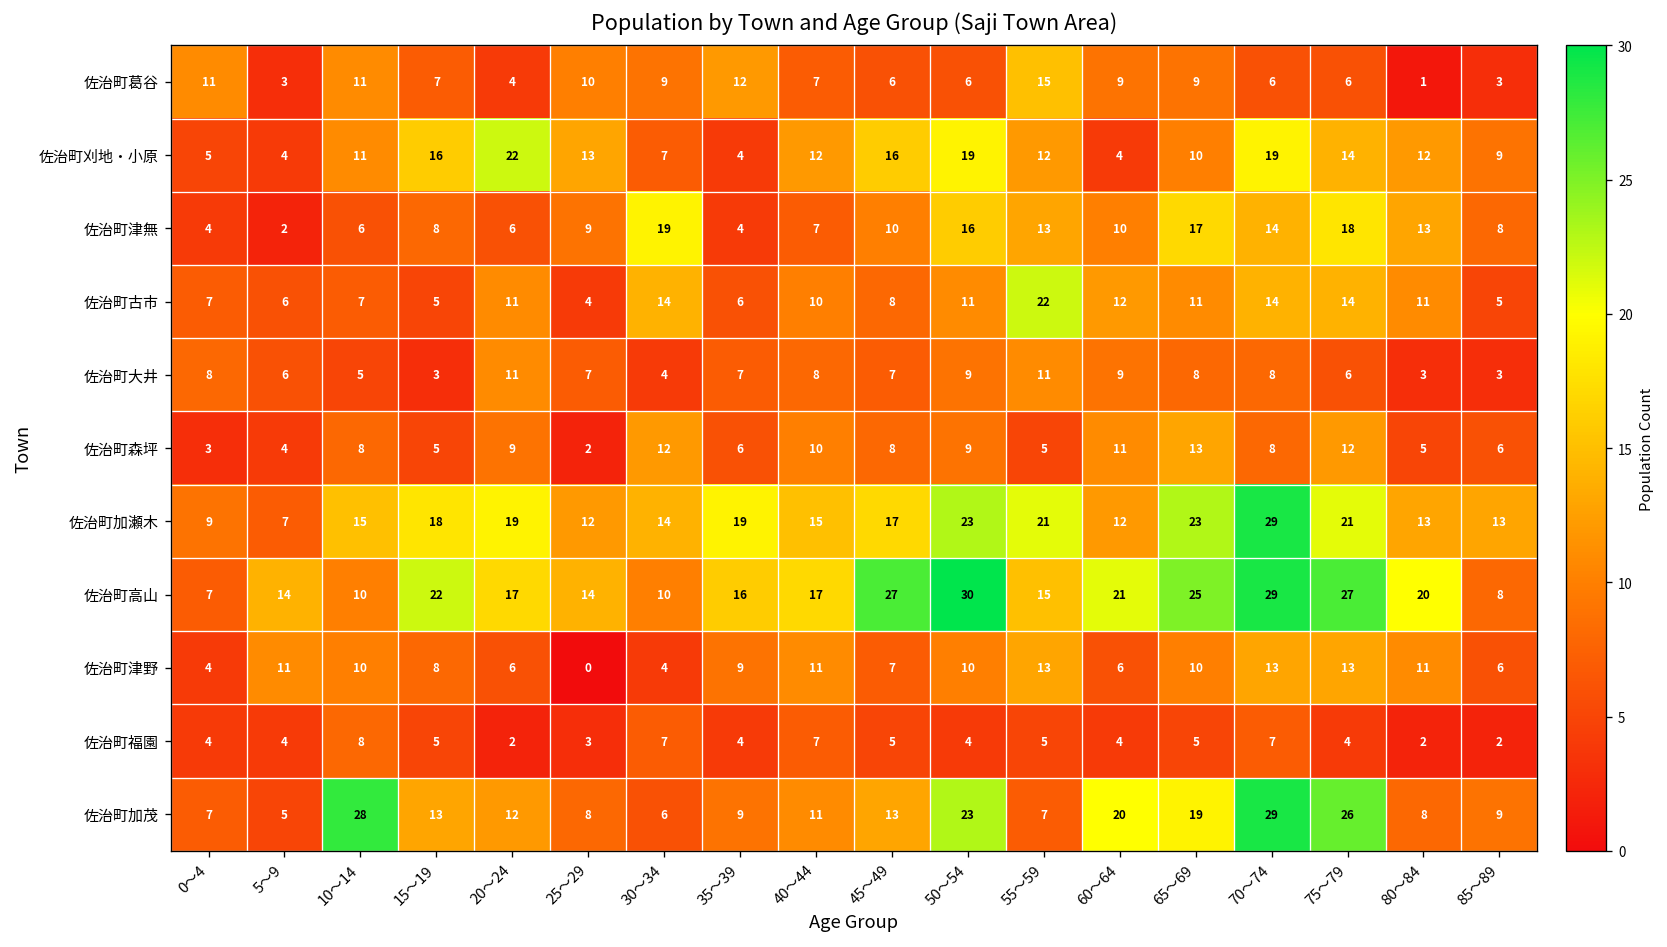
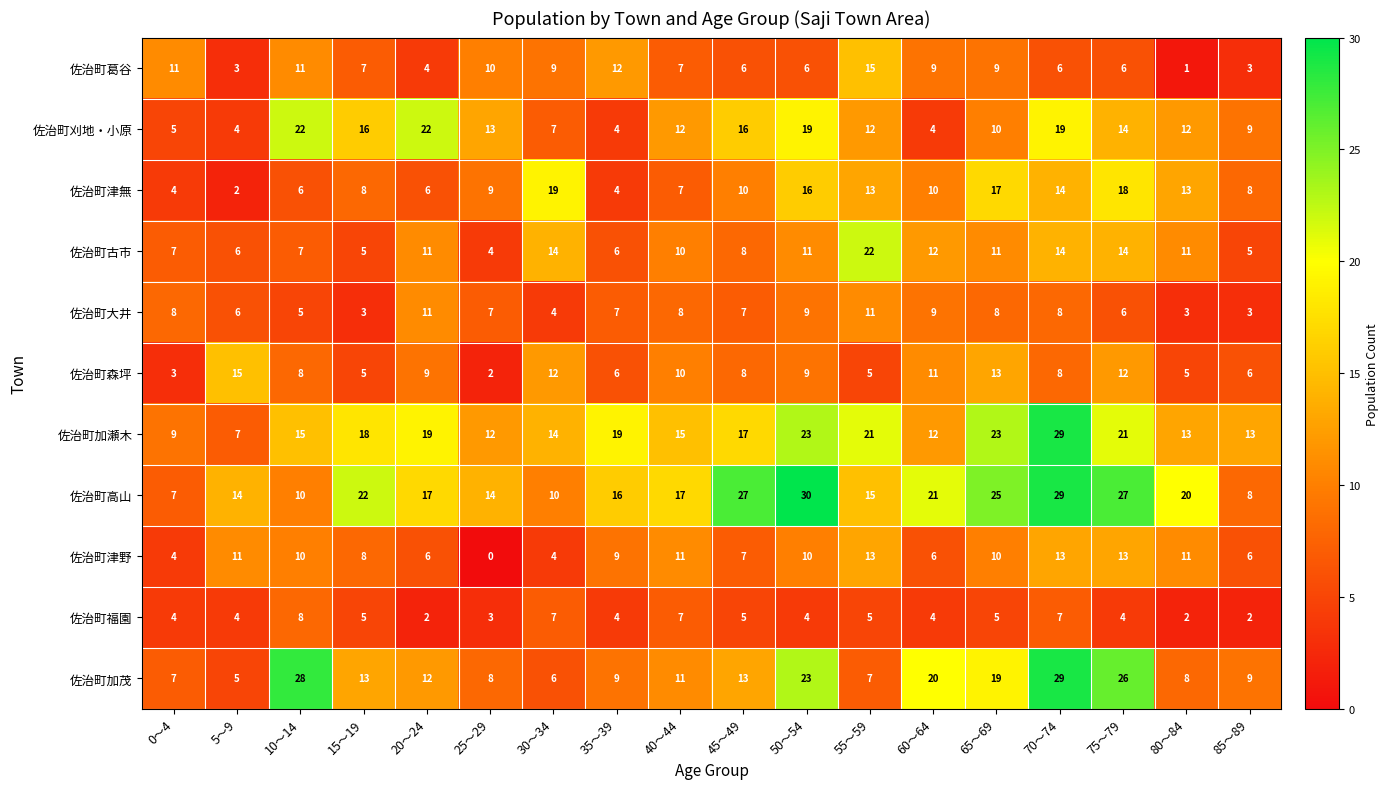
  {
    "佐治町葛谷": {
      "0～4": 11,
      "5～9": 3,
      "10～14": 11,
      "15～19": 7,
      "20～24": 4,
      "25～29": 10,
      "30～34": 9,
      "35～39": 12,
      "40～44": 7,
      "45～49": 6,
      "50～54": 6,
      "55～59": 15,
      "60～64": 9,
      "65～69": 9,
      "70～74": 6,
      "75～79": 6,
      "80～84": 1,
      "85～89": 3
    },
    "佐治町刈地・小原": {
      "0～4": 5,
      "5～9": 4,
-     "10～14": 11,
+     "10～14": 22,
      "15～19": 16,
      "20～24": 22,
      "25～29": 13,
      "30～34": 7,
      "35～39": 4,
      "40～44": 12,
      "45～49": 16,
      "50～54": 19,
      "55～59": 12,
      "60～64": 4,
      "65～69": 10,
      "70～74": 19,
      "75～79": 14,
      "80～84": 12,
      "85～89": 9
    },
    "佐治町津無": {
      "0～4": 4,
      "5～9": 2,
      "10～14": 6,
      "15～19": 8,
      "20～24": 6,
      "25～29": 9,
      "30～34": 19,
      "35～39": 4,
      "40～44": 7,
      "45～49": 10,
      "50～54": 16,
      "55～59": 13,
      "60～64": 10,
      "65～69": 17,
      "70～74": 14,
      "75～79": 18,
      "80～84": 13,
      "85～89": 8
    },
    "佐治町古市": {
      "0～4": 7,
      "5～9": 6,
      "10～14": 7,
      "15～19": 5,
      "20～24": 11,
      "25～29": 4,
      "30～34": 14,
      "35～39": 6,
      "40～44": 10,
      "45～49": 8,
      "50～54": 11,
      "55～59": 22,
      "60～64": 12,
      "65～69": 11,
      "70～74": 14,
      "75～79": 14,
      "80～84": 11,
      "85～89": 5
    },
    "佐治町大井": {
      "0～4": 8,
      "5～9": 6,
      "10～14": 5,
      "15～19": 3,
      "20～24": 11,
      "25～29": 7,
      "30～34": 4,
      "35～39": 7,
      "40～44": 8,
      "45～49": 7,
      "50～54": 9,
      "55～59": 11,
      "60～64": 9,
      "65～69": 8,
      "70～74": 8,
      "75～79": 6,
      "80～84": 3,
      "85～89": 3
    },
    "佐治町森坪": {
      "0～4": 3,
-     "5～9": 4,
+     "5～9": 15,
      "10～14": 8,
      "15～19": 5,
      "20～24": 9,
      "25～29": 2,
      "30～34": 12,
      "35～39": 6,
      "40～44": 10,
      "45～49": 8,
      "50～54": 9,
      "55～59": 5,
      "60～64": 11,
      "65～69": 13,
      "70～74": 8,
      "75～79": 12,
      "80～84": 5,
      "85～89": 6
    },
    "佐治町加瀬木": {
      "0～4": 9,
      "5～9": 7,
      "10～14": 15,
      "15～19": 18,
      "20～24": 19,
      "25～29": 12,
      "30～34": 14,
      "35～39": 19,
      "40～44": 15,
      "45～49": 17,
      "50～54": 23,
      "55～59": 21,
      "60～64": 12,
      "65～69": 23,
      "70～74": 29,
      "75～79": 21,
      "80～84": 13,
      "85～89": 13
    },
    "佐治町高山": {
      "0～4": 7,
      "5～9": 14,
      "10～14": 10,
      "15～19": 22,
      "20～24": 17,
      "25～29": 14,
      "30～34": 10,
      "35～39": 16,
      "40～44": 17,
      "45～49": 27,
      "50～54": 30,
      "55～59": 15,
      "60～64": 21,
      "65～69": 25,
      "70～74": 29,
      "75～79": 27,
      "80～84": 20,
      "85～89": 8
    },
    "佐治町津野": {
      "0～4": 4,
      "5～9": 11,
      "10～14": 10,
      "15～19": 8,
      "20～24": 6,
      "25～29": 0,
      "30～34": 4,
      "35～39": 9,
      "40～44": 11,
      "45～49": 7,
      "50～54": 10,
      "55～59": 13,
      "60～64": 6,
      "65～69": 10,
      "70～74": 13,
      "75～79": 13,
      "80～84": 11,
      "85～89": 6
    },
    "佐治町福園": {
      "0～4": 4,
      "5～9": 4,
      "10～14": 8,
      "15～19": 5,
      "20～24": 2,
      "25～29": 3,
      "30～34": 7,
      "35～39": 4,
      "40～44": 7,
      "45～49": 5,
      "50～54": 4,
      "55～59": 5,
      "60～64": 4,
      "65～69": 5,
      "70～74": 7,
      "75～79": 4,
      "80～84": 2,
      "85～89": 2
    },
    "佐治町加茂": {
      "0～4": 7,
      "5～9": 5,
      "10～14": 28,
      "15～19": 13,
      "20～24": 12,
      "25～29": 8,
      "30～34": 6,
      "35～39": 9,
      "40～44": 11,
      "45～49": 13,
      "50～54": 23,
      "55～59": 7,
      "60～64": 20,
      "65～69": 19,
      "70～74": 29,
      "75～79": 26,
      "80～84": 8,
      "85～89": 9
    }
  }
